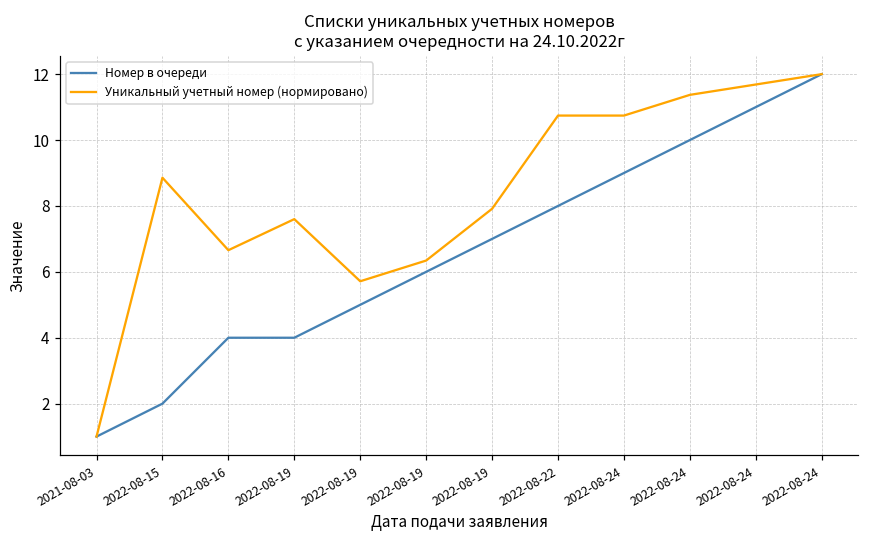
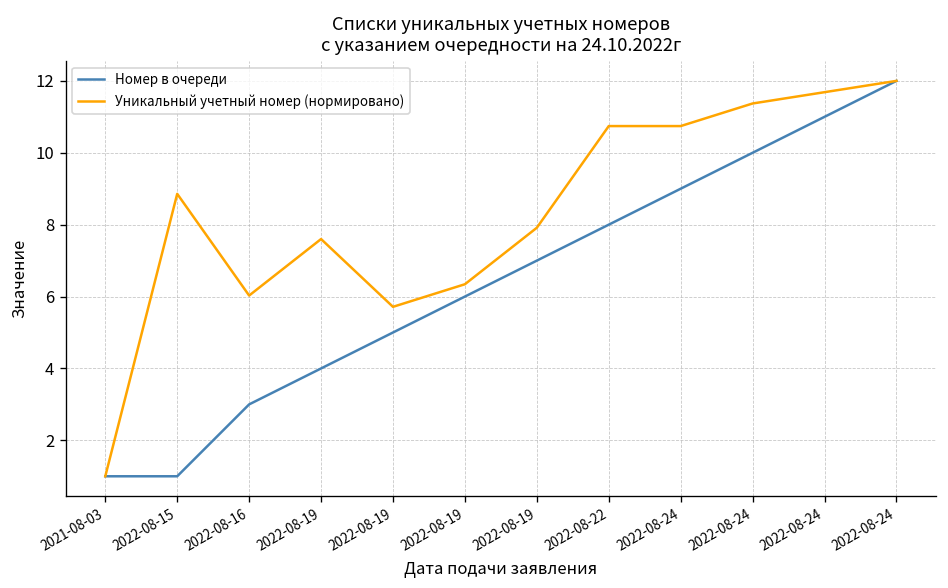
  {
    "Номер в очереди": {
-     "2022-08-15": 2,
-     "2022-08-16": 4,
+     "2022-08-15": 1,
+     "2022-08-16": 3,
      "2022-08-22": 8
    },
    "Уникальный учетный номер (нормировано)": {
      "2022-08-15": 8.9,
-     "2022-08-16": 6.7,
+     "2022-08-16": 6.0,
      "2022-08-22": 10.7
    }
  }
